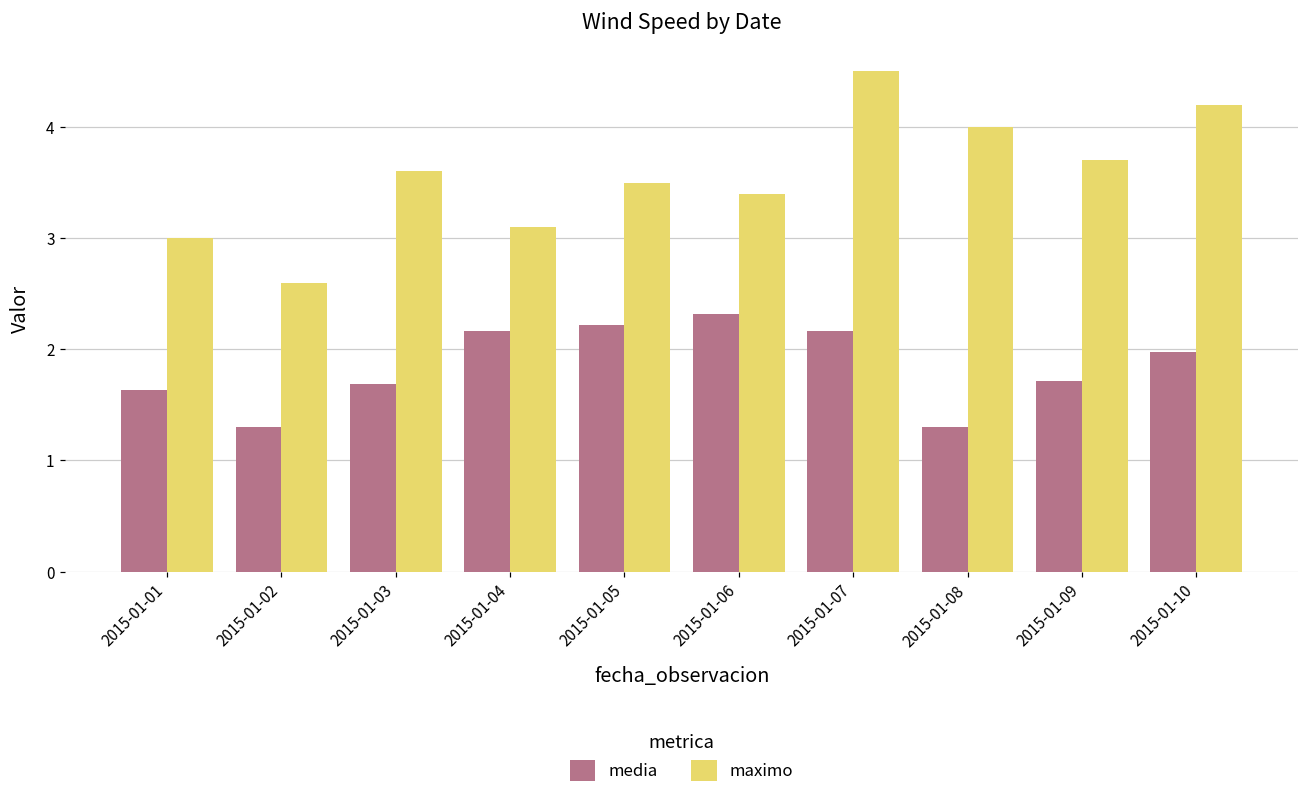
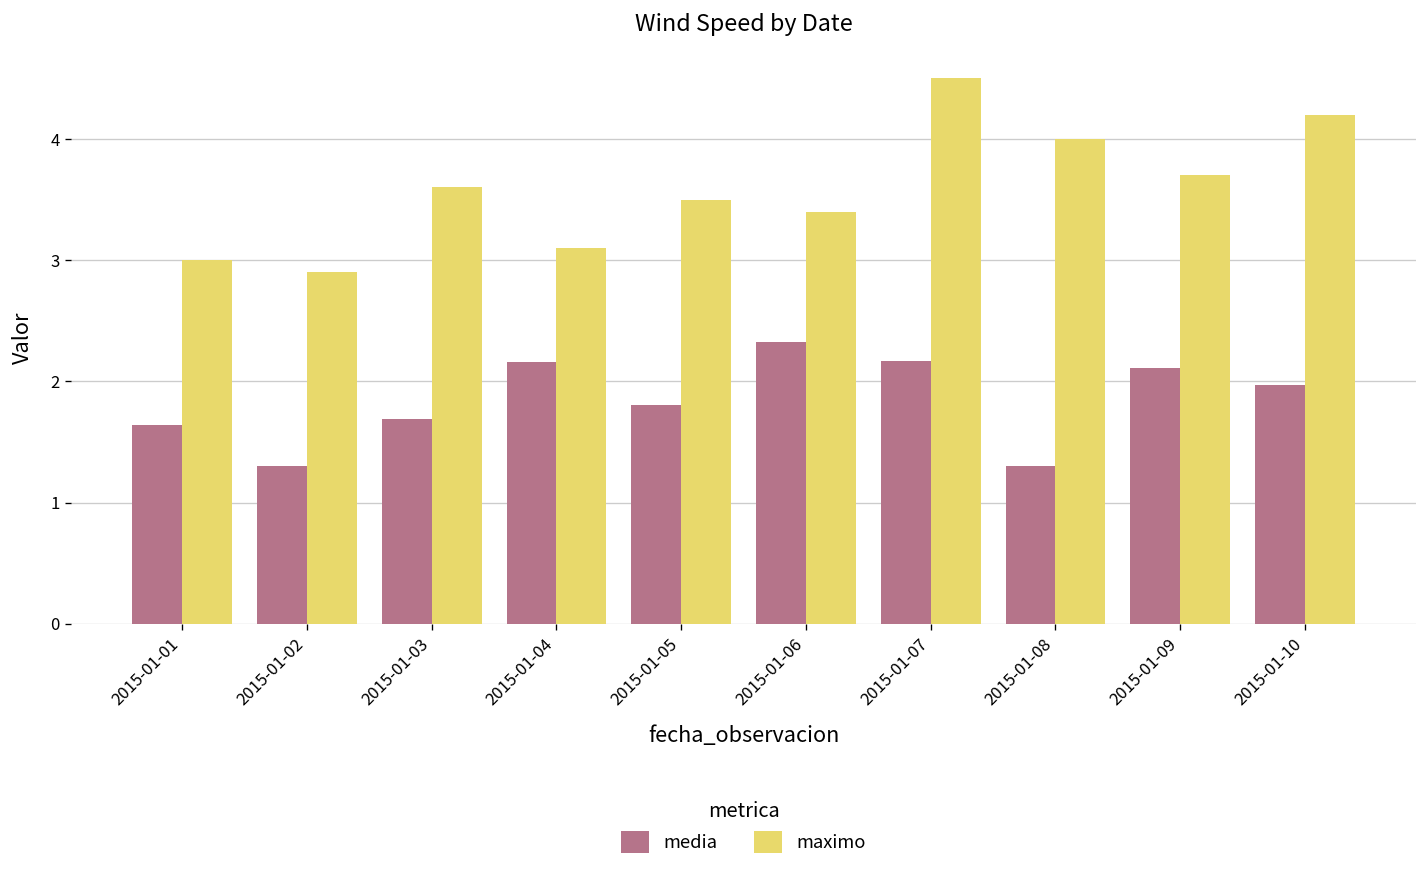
  {
    "media": {
      "2015-01-01": 1.64,
      "2015-01-02": 1.30,
      "2015-01-03": 1.69,
      "2015-01-04": 2.16,
-     "2015-01-05": 2.22,
+     "2015-01-05": 1.80,
      "2015-01-06": 2.32,
      "2015-01-07": 2.17,
      "2015-01-08": 1.30,
-     "2015-01-09": 1.71,
+     "2015-01-09": 2.11,
      "2015-01-10": 1.97
    },
    "maximo": {
      "2015-01-01": 3.0,
-     "2015-01-02": 2.6,
+     "2015-01-02": 2.9,
      "2015-01-03": 3.6,
      "2015-01-04": 3.1,
      "2015-01-05": 3.5,
      "2015-01-06": 3.4,
      "2015-01-07": 4.5,
      "2015-01-08": 4.0,
      "2015-01-09": 3.7,
      "2015-01-10": 4.2
    }
  }
